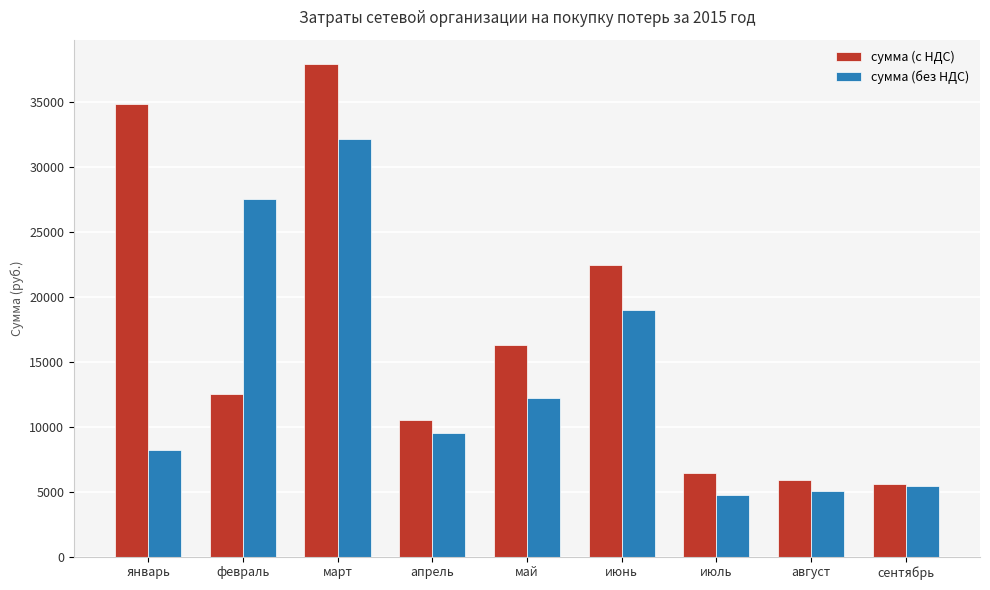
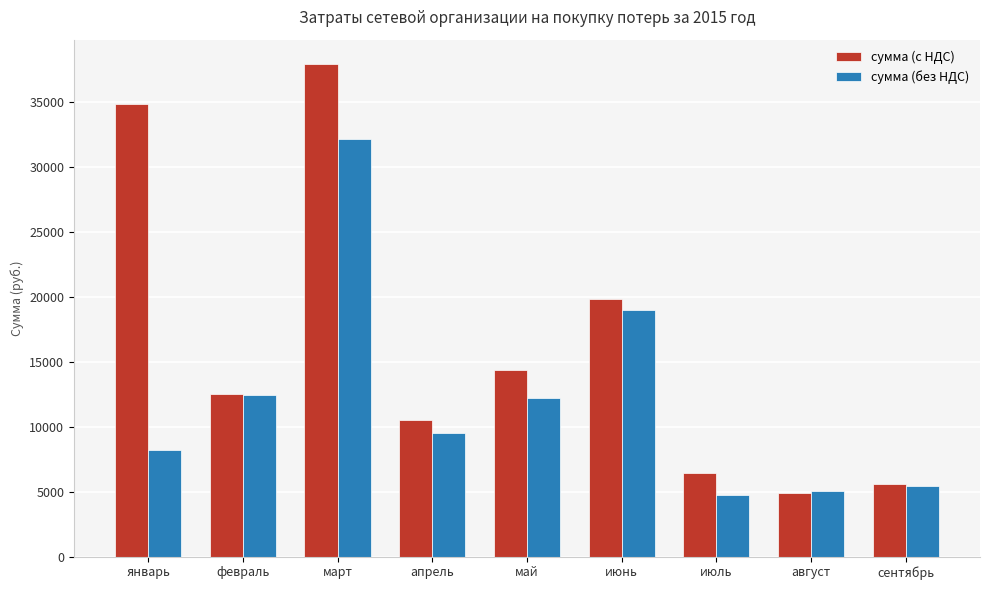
  {
    "сумма (с НДС)": {
      "январь": 34800,
      "февраль": 12500,
      "март": 37900,
      "апрель": 10500,
-     "май": 16300,
-     "июнь": 22400,
+     "май": 14400,
+     "июнь": 19800,
      "июль": 6400,
-     "август": 5900,
+     "август": 4900,
      "сентябрь": 5600
    },
    "сумма (без НДС)": {
      "январь": 8200,
-     "февраль": 27500,
+     "февраль": 12500,
      "март": 32100,
      "апрель": 9500,
      "май": 12200,
      "июнь": 19000,
      "июль": 4700,
      "август": 5000,
      "сентябрь": 5500
    }
  }
